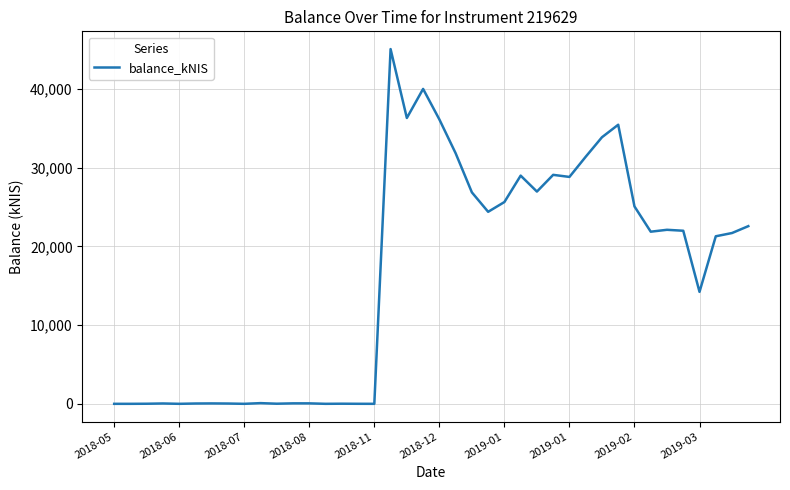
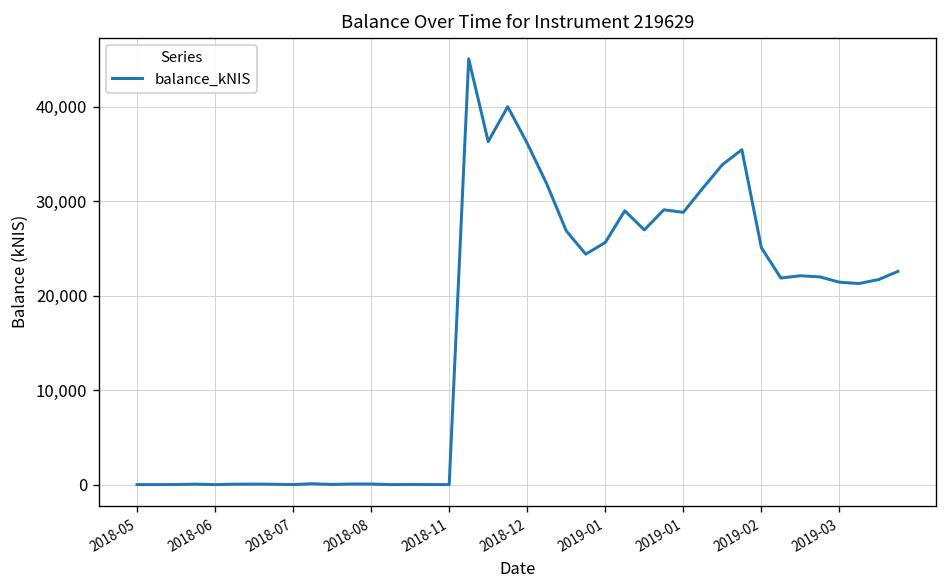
  {
    "2018-05": "0",
    "2018-06": "0",
    "2018-07": "0",
    "2018-08": "0",
    "2018-11": "0",
    "2018-12": "36,000",
    "2019-02": "25,000",
-   "2019-03": "14,000"
+   "2019-03": "21,000"
  }
